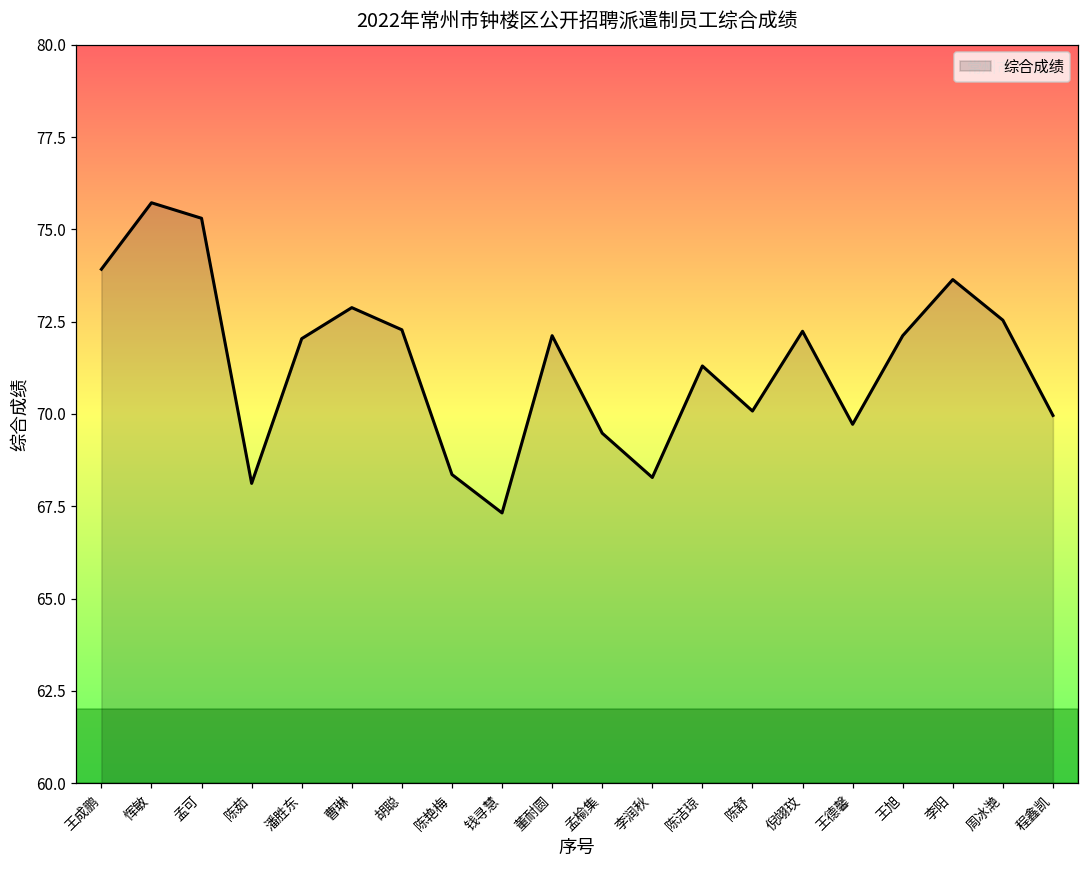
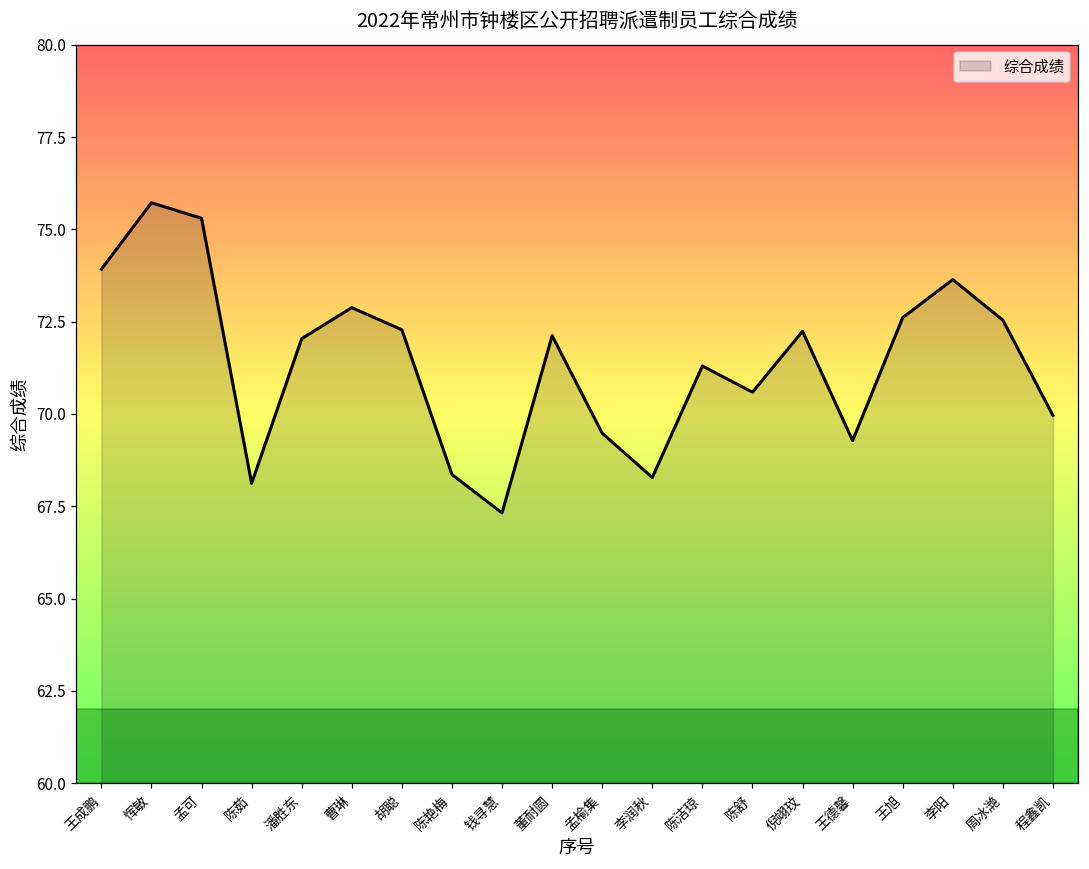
  {
    "王成鹏": 73.9,
    "恽敏": 75.7,
    "孟可": 75.3,
    "陈茹": 68.1,
    "潘胜东": 72.0,
    "曹琳": 72.9,
    "胡聪": 72.3,
    "陈艳梅": 68.4,
    "钱寻慧": 67.3,
    "董耐圆": 72.1,
    "孟榆集": 69.5,
    "李润秋": 68.3,
    "陈洁琼": 71.3,
-   "陈舒": 70.1,
+   "陈舒": 70.6,
    "倪翊玟": 72.2,
-   "王德馨": 69.7,
-   "王旭": 72.1,
+   "王德馨": 69.3,
+   "王旭": 72.6,
    "李阳": 73.6,
    "周冰滟": 72.5,
    "程鑫凯": 70.0
  }
